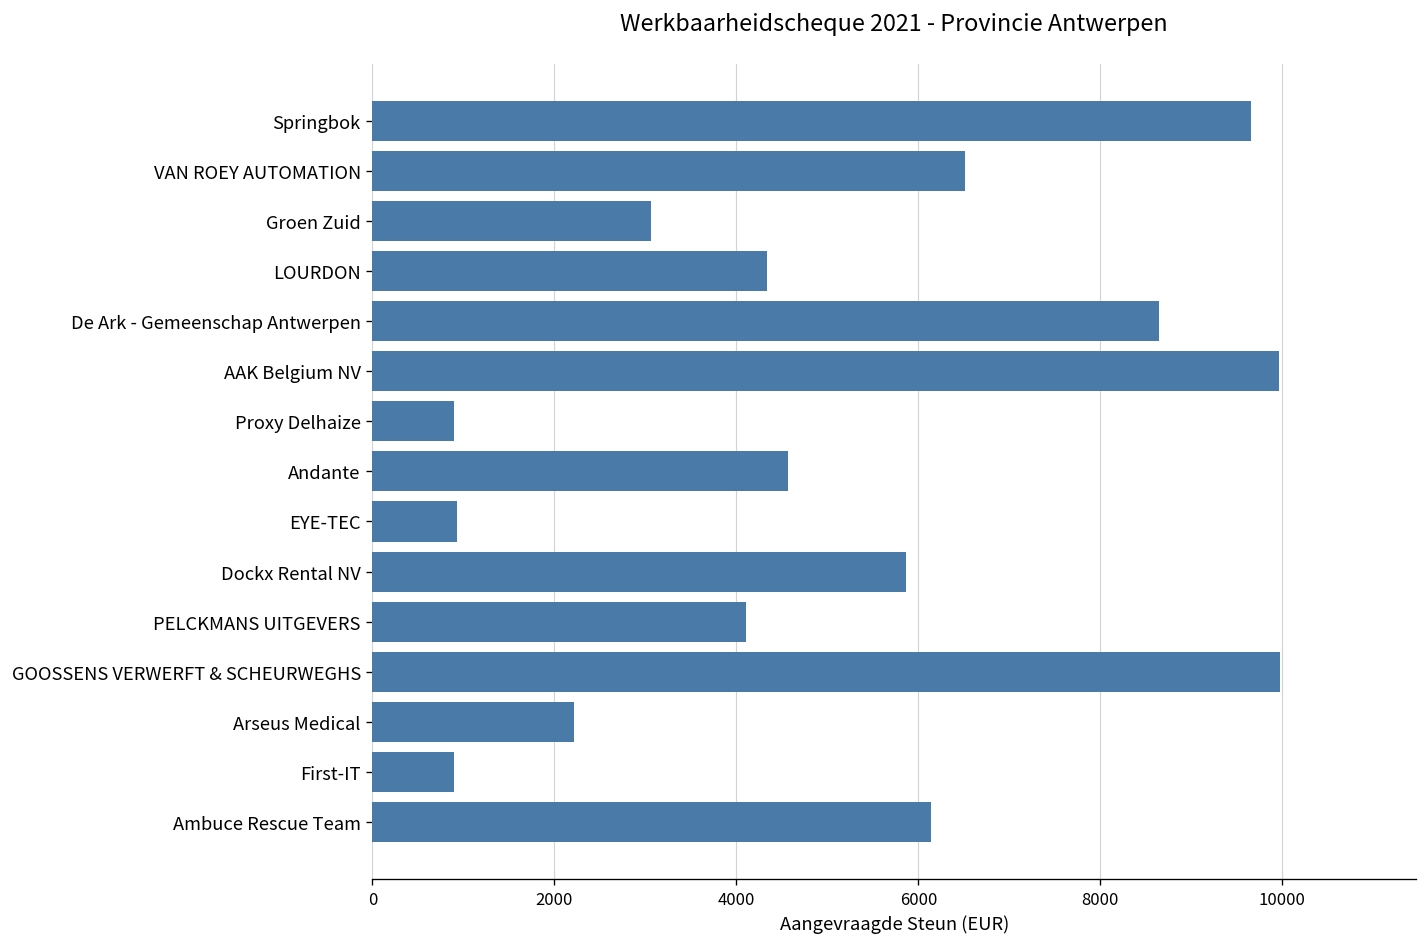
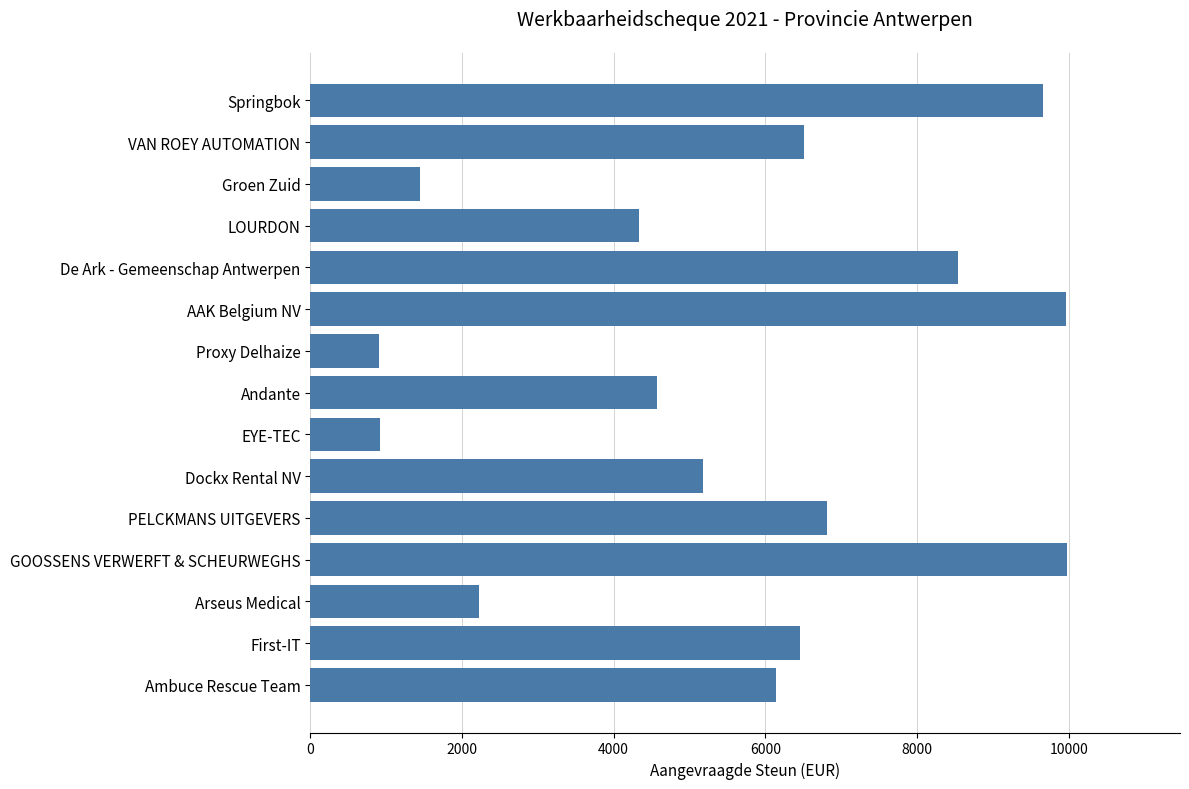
  {
    "Springbok": 9700,
    "VAN ROEY AUTOMATION": 6500,
-   "Groen Zuid": 3100,
+   "Groen Zuid": 1500,
    "LOURDON": 4300,
-   "De Ark - Gemeenschap Antwerpen": 8600,
+   "De Ark - Gemeenschap Antwerpen": 8500,
    "AAK Belgium NV": 10000,
    "Proxy Delhaize": 900,
    "Andante": 4600,
    "EYE-TEC": 900,
-   "Dockx Rental NV": 5900,
-   "PELCKMANS UITGEVERS": 4100,
+   "Dockx Rental NV": 5200,
+   "PELCKMANS UITGEVERS": 6800,
    "GOOSSENS VERWERFT & SCHEURWEGHS": 10000,
    "Arseus Medical": 2200,
-   "First-IT": 900,
+   "First-IT": 6500,
    "Ambuce Rescue Team": 6100
  }
